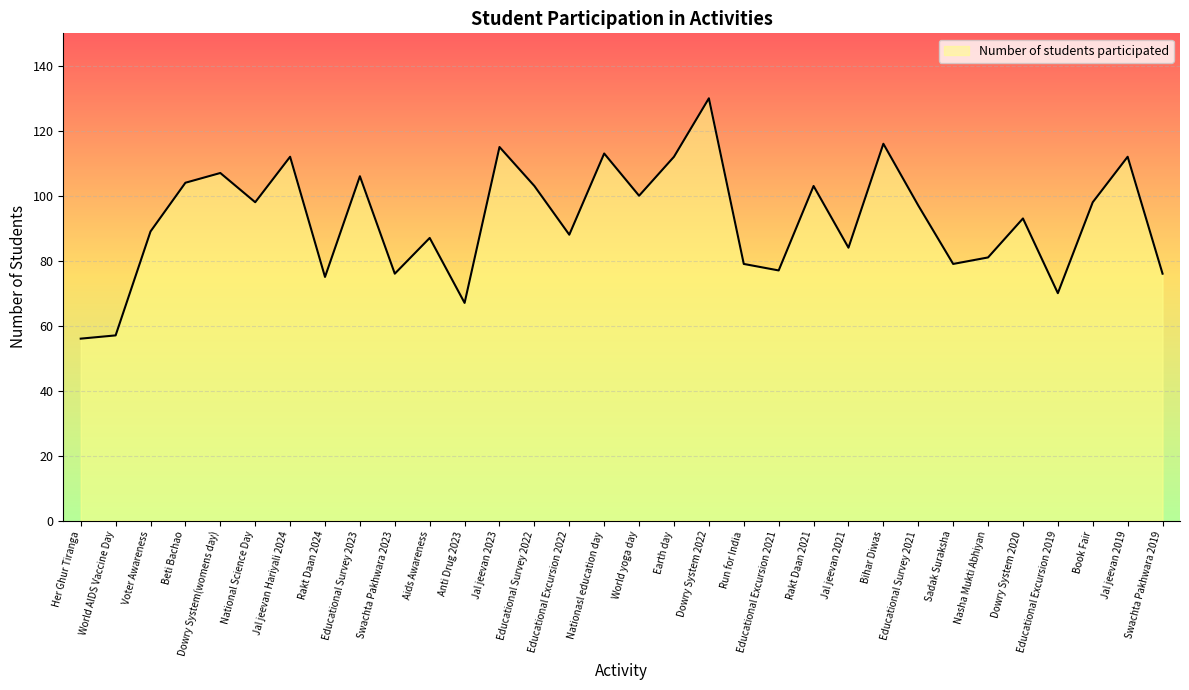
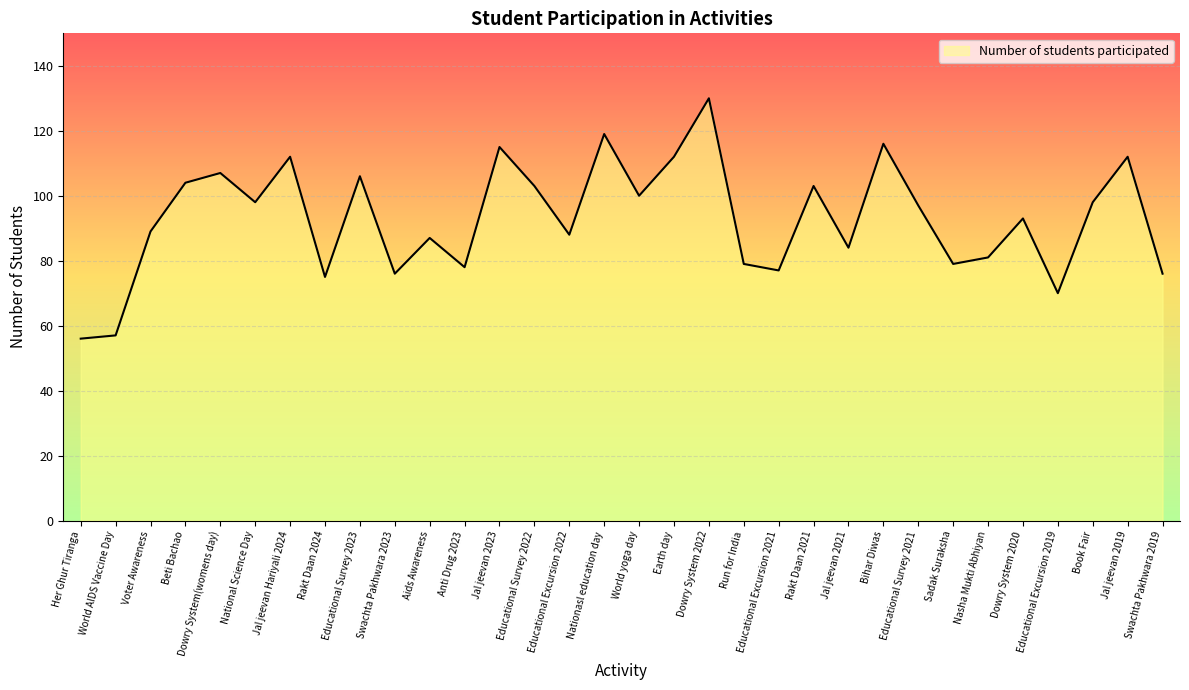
  {
    "Her Ghur Tiranga": 56,
    "World AIDS Vaccine Day": 57,
    "Voter Awareness": 89,
    "Beti Bachao": 104,
    "Dowry System(womens day)": 107,
    "National Science Day": 98,
    "Jal jeevan Hariyali 2024": 112,
    "Rakt Daan 2024": 75,
    "Educational Survey 2023": 106,
    "Swachta Pakhwara 2023": 76,
    "Aids Awareness": 87,
-   "Anti Drug 2023": 67,
+   "Anti Drug 2023": 78,
    "Jal jeevan 2023": 115,
    "Educational Survey 2022": 103,
    "Educational Excursion 2022": 88,
-   "Nationasl education day": 113,
+   "Nationasl education day": 119,
    "World yoga day": 100,
    "Earth day": 112,
    "Dowry System 2022": 130,
    "Run for India": 79,
    "Educational Excursion 2021": 77,
    "Rakt Daan 2021": 103,
    "Jal jeevan 2021": 84,
    "Bihar Diwas": 116,
    "Educational Survey 2021": 97,
    "Sadak Suraksha": 79,
    "Nasha Mukti Abhiyan": 81,
    "Dowry System 2020": 93,
    "Educational Excursion 2019": 70,
    "Book Fair": 98,
    "Jal jeevan 2019": 112,
    "Swachta Pakhwara 2019": 76
  }
